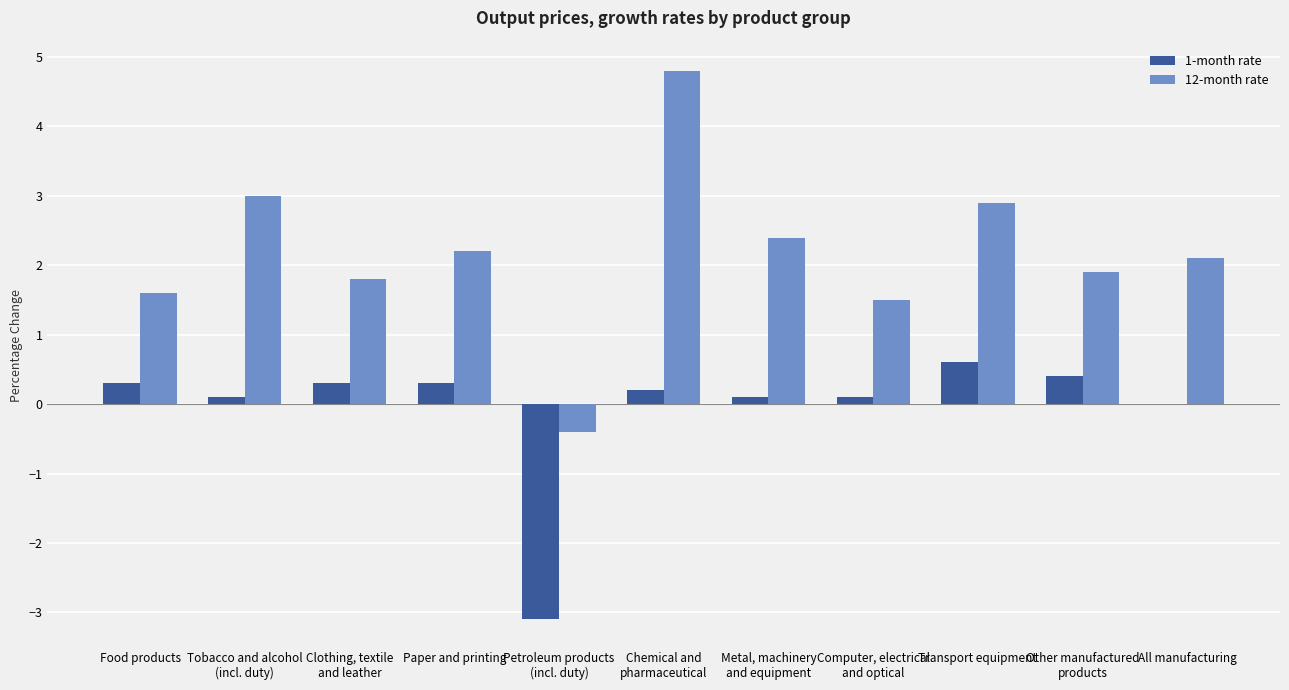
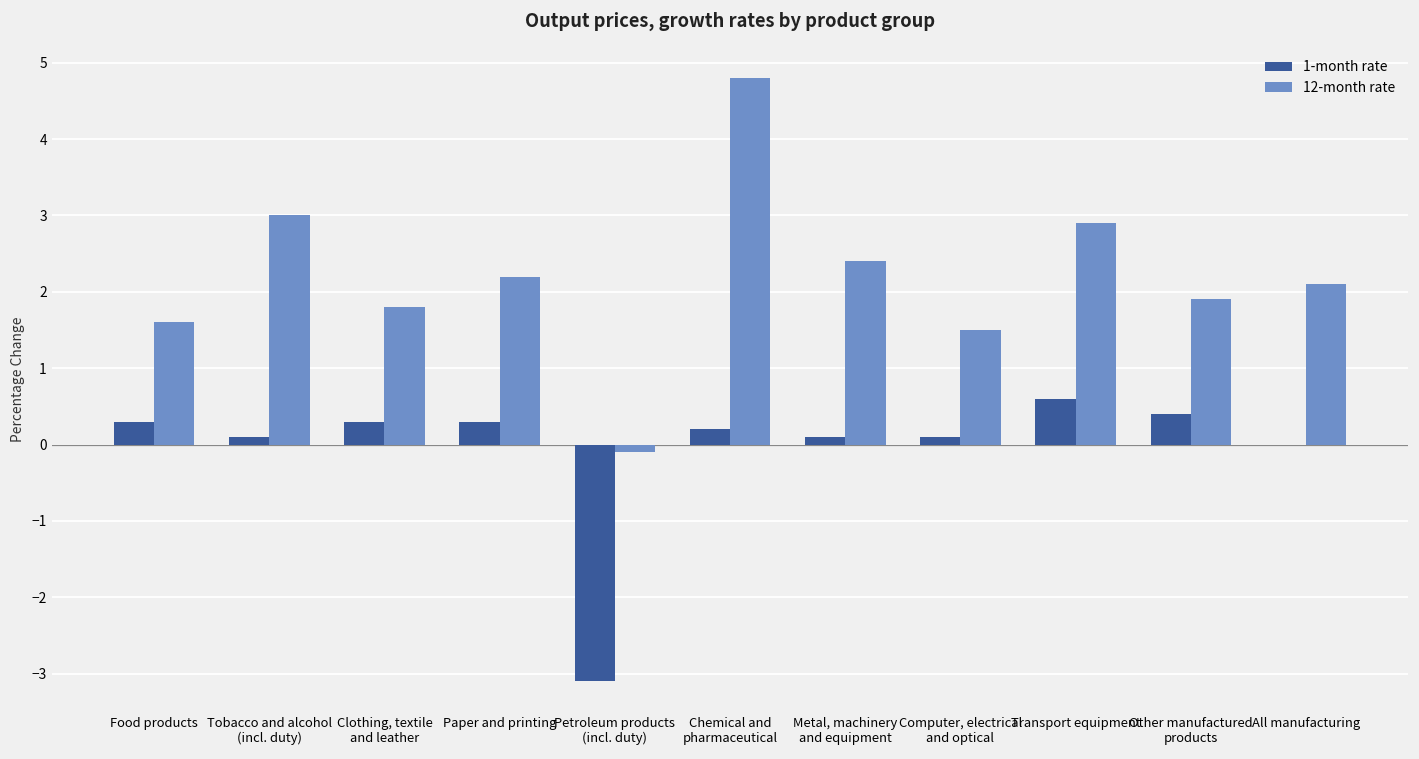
  {
    "1-month rate": {
      "Food products": 0.3,
      "Tobacco and alcohol (incl. duty)": 0.1,
      "Clothing, textile and leather": 0.3,
      "Paper and printing": 0.3,
      "Petroleum products (incl. duty)": -3.1,
      "Chemical and pharmaceutical": 0.2,
      "Metal, machinery and equipment": 0.1,
      "Computer, electrical and optical": 0.1,
      "Transport equipment": 0.6,
      "Other manufactured products": 0.4,
      "All manufacturing": 0.0
    },
    "12-month rate": {
      "Food products": 1.6,
      "Tobacco and alcohol (incl. duty)": 3.0,
      "Clothing, textile and leather": 1.8,
      "Paper and printing": 2.2,
-     "Petroleum products (incl. duty)": -0.4,
+     "Petroleum products (incl. duty)": -0.1,
      "Chemical and pharmaceutical": 4.8,
      "Metal, machinery and equipment": 2.4,
      "Computer, electrical and optical": 1.5,
      "Transport equipment": 2.9,
      "Other manufactured products": 1.9,
      "All manufacturing": 2.1
    }
  }
